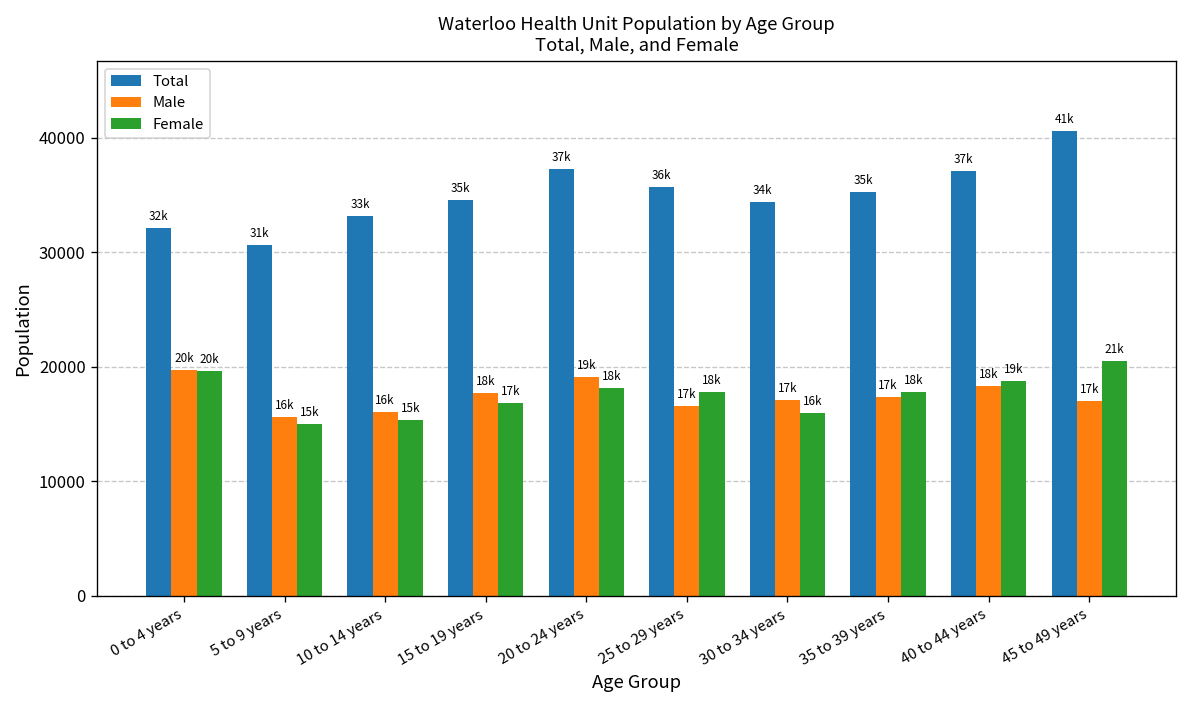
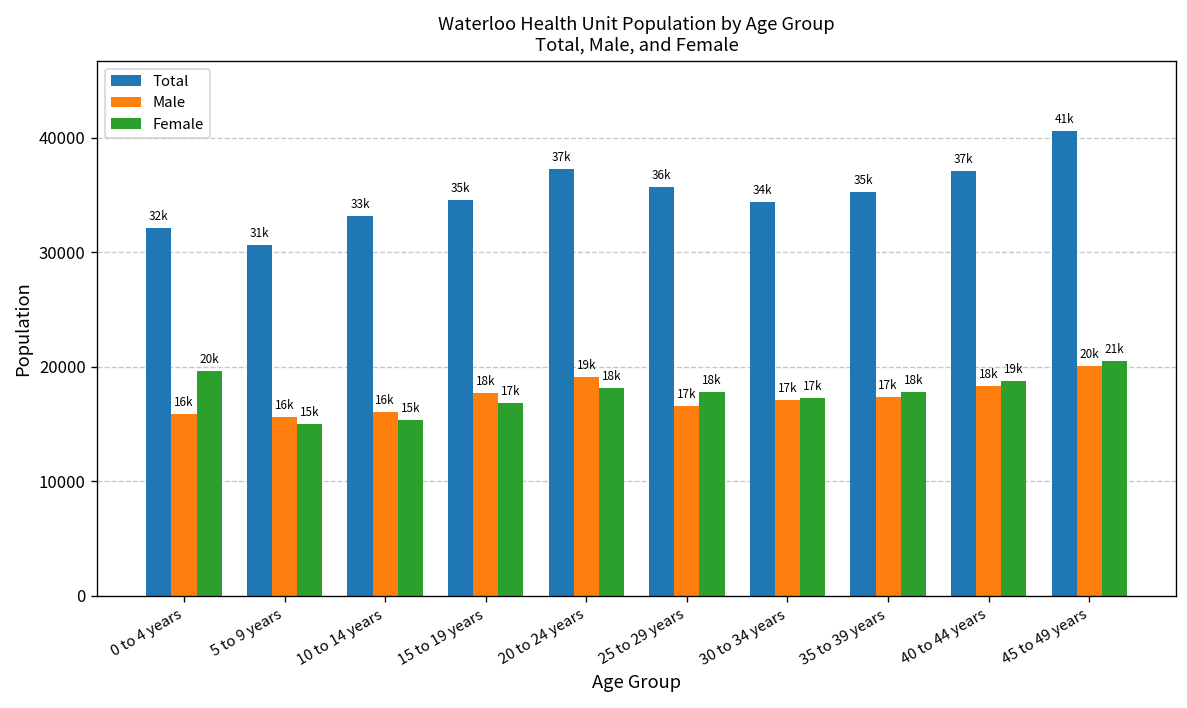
  {
    "Total": {
      "0 to 4 years": "32k",
      "5 to 9 years": "31k",
      "10 to 14 years": "33k",
      "15 to 19 years": "35k",
      "20 to 24 years": "37k",
      "25 to 29 years": "36k",
      "30 to 34 years": "34k",
      "35 to 39 years": "35k",
      "40 to 44 years": "37k",
      "45 to 49 years": "41k"
    },
    "Male": {
-     "0 to 4 years": "20k",
+     "0 to 4 years": "16k",
      "5 to 9 years": "16k",
      "10 to 14 years": "16k",
      "15 to 19 years": "18k",
      "20 to 24 years": "19k",
      "25 to 29 years": "17k",
      "30 to 34 years": "17k",
      "35 to 39 years": "17k",
      "40 to 44 years": "18k",
-     "45 to 49 years": "17k"
+     "45 to 49 years": "20k"
    },
    "Female": {
      "0 to 4 years": "20k",
      "5 to 9 years": "15k",
      "10 to 14 years": "15k",
      "15 to 19 years": "17k",
      "20 to 24 years": "18k",
      "25 to 29 years": "18k",
-     "30 to 34 years": "16k",
+     "30 to 34 years": "17k",
      "35 to 39 years": "18k",
      "40 to 44 years": "19k",
      "45 to 49 years": "21k"
    }
  }
